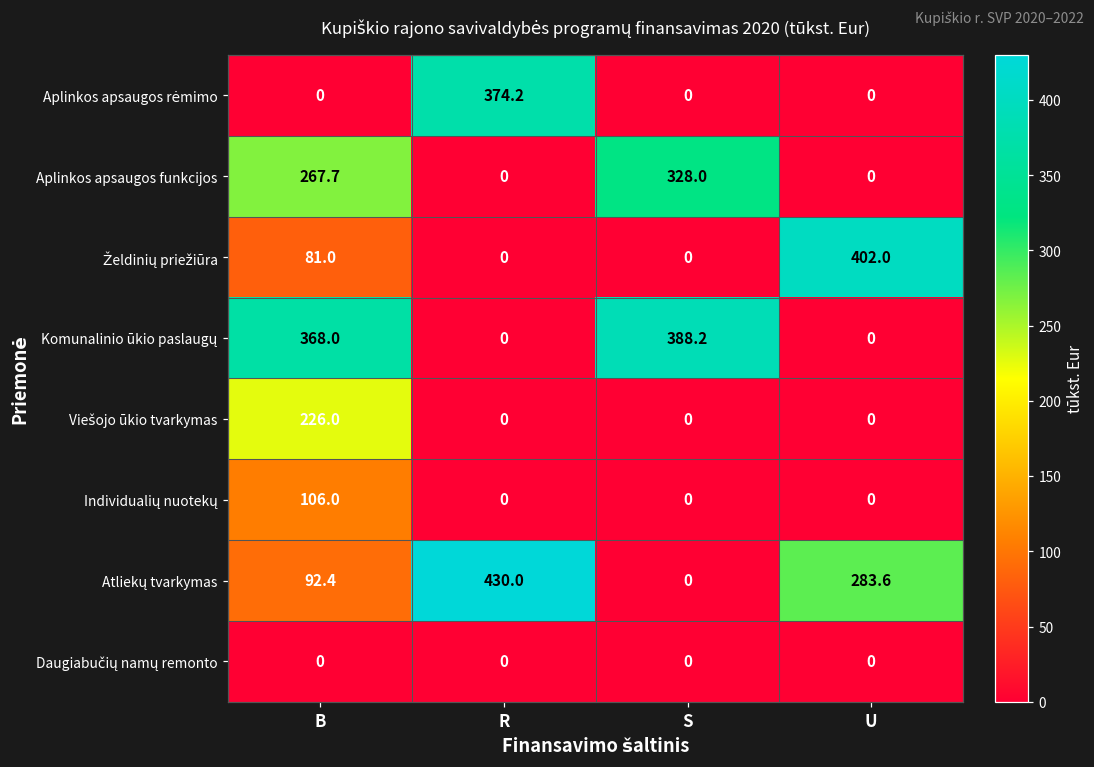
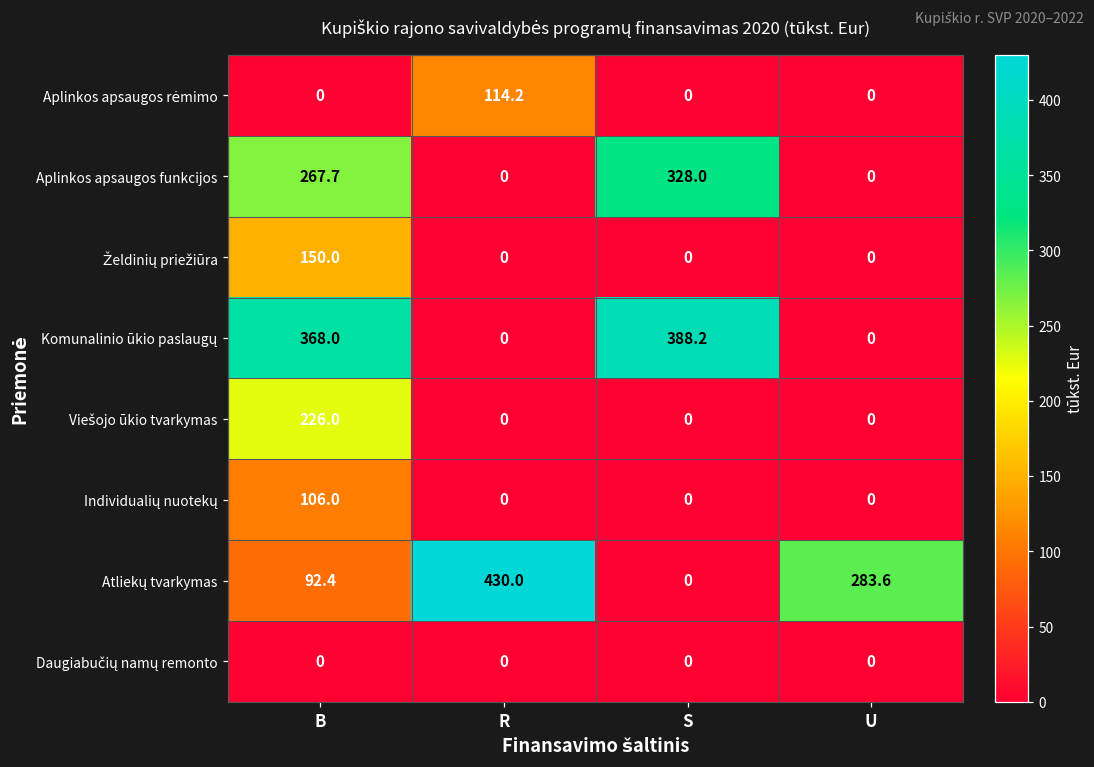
  {
    "Aplinkos apsaugos rėmimo": {
      "B": 0,
-     "R": 374.2,
+     "R": 114.2,
      "S": 0,
      "U": 0
    },
    "Aplinkos apsaugos funkcijos": {
      "B": 267.7,
      "R": 0,
      "S": 328.0,
      "U": 0
    },
    "Želdinių priežiūra": {
-     "B": 81.0,
+     "B": 150.0,
      "R": 0,
      "S": 0,
-     "U": 402.0
+     "U": 0
    },
    "Komunalinio ūkio paslaugų": {
      "B": 368.0,
      "R": 0,
      "S": 388.2,
      "U": 0
    },
    "Viešojo ūkio tvarkymas": {
      "B": 226.0,
      "R": 0,
      "S": 0,
      "U": 0
    },
    "Individualių nuotekų": {
      "B": 106.0,
      "R": 0,
      "S": 0,
      "U": 0
    },
    "Atliekų tvarkymas": {
      "B": 92.4,
      "R": 430.0,
      "S": 0,
      "U": 283.6
    },
    "Daugiabučių namų remonto": {
      "B": 0,
      "R": 0,
      "S": 0,
      "U": 0
    }
  }
